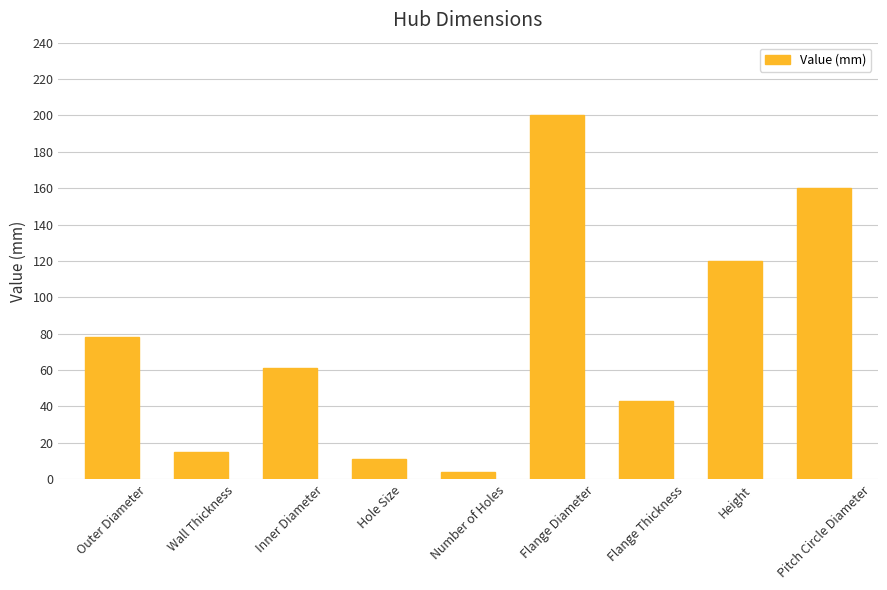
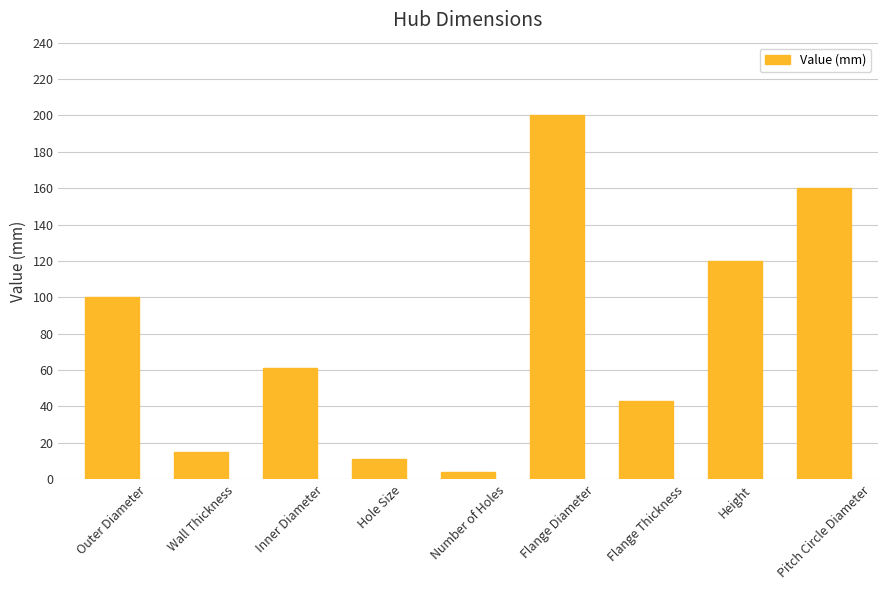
  {
-   "Outer Diameter": 78,
+   "Outer Diameter": 100,
    "Wall Thickness": 15,
    "Inner Diameter": 61,
    "Hole Size": 11,
    "Number of Holes": 4,
    "Flange Diameter": 200,
    "Flange Thickness": 43,
    "Height": 120,
    "Pitch Circle Diameter": 160
  }
